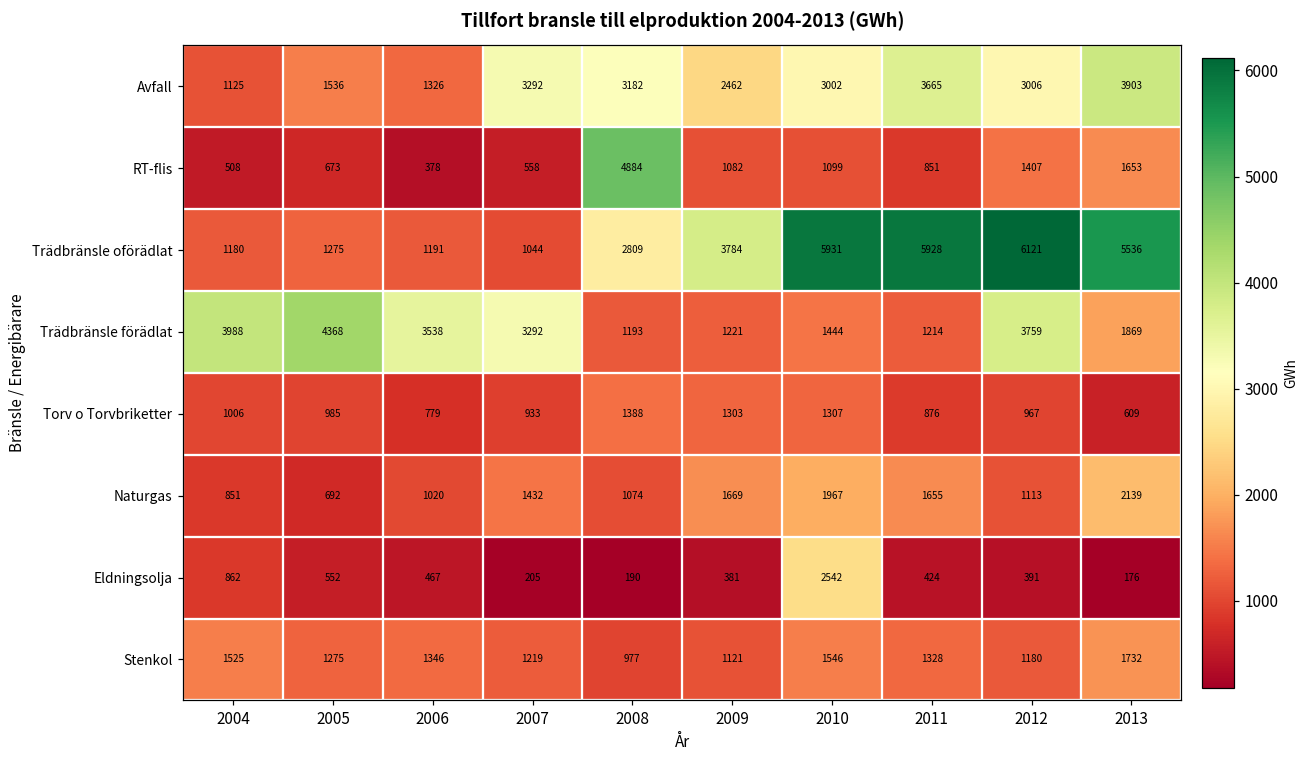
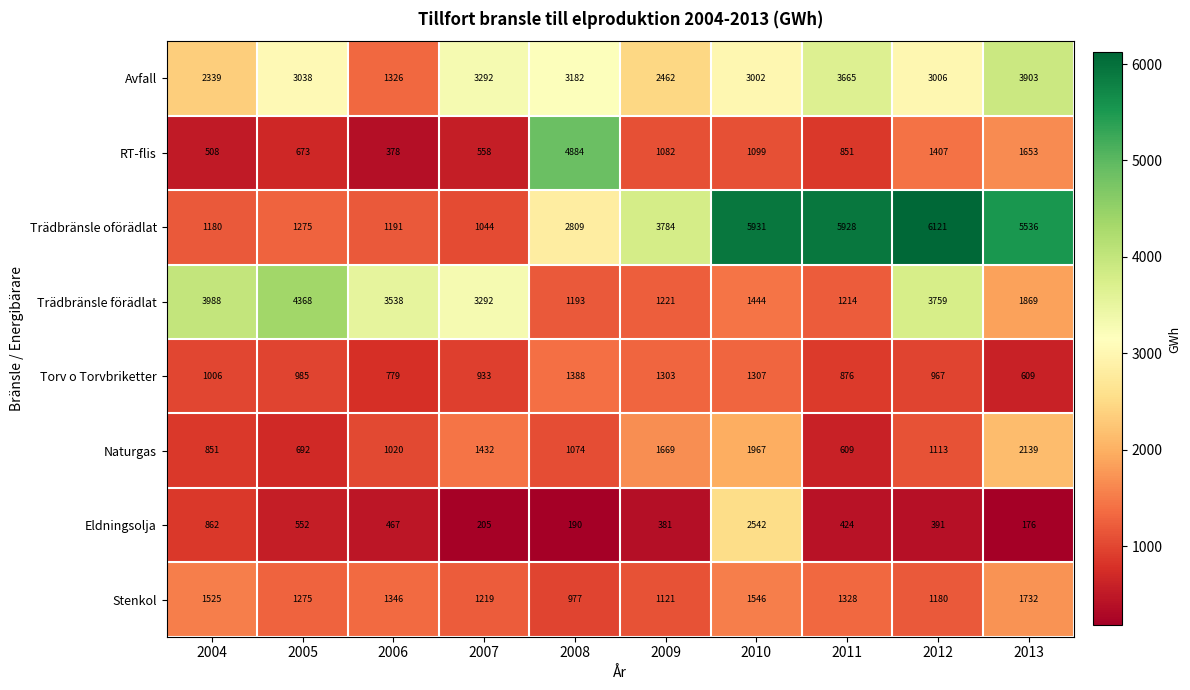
  {
    "Avfall": {
-     "2004": 1125,
-     "2005": 1536,
+     "2004": 2339,
+     "2005": 3038,
      "2006": 1326,
      "2007": 3292,
      "2008": 3182,
      "2009": 2462,
      "2010": 3002,
      "2011": 3665,
      "2012": 3006,
      "2013": 3903
    },
    "RT-flis": {
      "2004": 508,
      "2005": 673,
      "2006": 378,
      "2007": 558,
      "2008": 4884,
      "2009": 1082,
      "2010": 1099,
      "2011": 851,
      "2012": 1407,
      "2013": 1653
    },
    "Trädbränsle oförädlat": {
      "2004": 1180,
      "2005": 1275,
      "2006": 1191,
      "2007": 1044,
      "2008": 2809,
      "2009": 3784,
      "2010": 5931,
      "2011": 5928,
      "2012": 6121,
      "2013": 5536
    },
    "Trädbränsle förädlat": {
      "2004": 3988,
      "2005": 4368,
      "2006": 3538,
      "2007": 3292,
      "2008": 1193,
      "2009": 1221,
      "2010": 1444,
      "2011": 1214,
      "2012": 3759,
      "2013": 1869
    },
    "Torv o Torvbriketter": {
      "2004": 1006,
      "2005": 985,
      "2006": 779,
      "2007": 933,
      "2008": 1388,
      "2009": 1303,
      "2010": 1307,
      "2011": 876,
      "2012": 967,
      "2013": 609
    },
    "Naturgas": {
      "2004": 851,
      "2005": 692,
      "2006": 1020,
      "2007": 1432,
      "2008": 1074,
      "2009": 1669,
      "2010": 1967,
-     "2011": 1655,
+     "2011": 609,
      "2012": 1113,
      "2013": 2139
    },
    "Eldningsolja": {
      "2004": 862,
      "2005": 552,
      "2006": 467,
      "2007": 205,
      "2008": 190,
      "2009": 381,
      "2010": 2542,
      "2011": 424,
      "2012": 391,
      "2013": 176
    },
    "Stenkol": {
      "2004": 1525,
      "2005": 1275,
      "2006": 1346,
      "2007": 1219,
      "2008": 977,
      "2009": 1121,
      "2010": 1546,
      "2011": 1328,
      "2012": 1180,
      "2013": 1732
    }
  }
